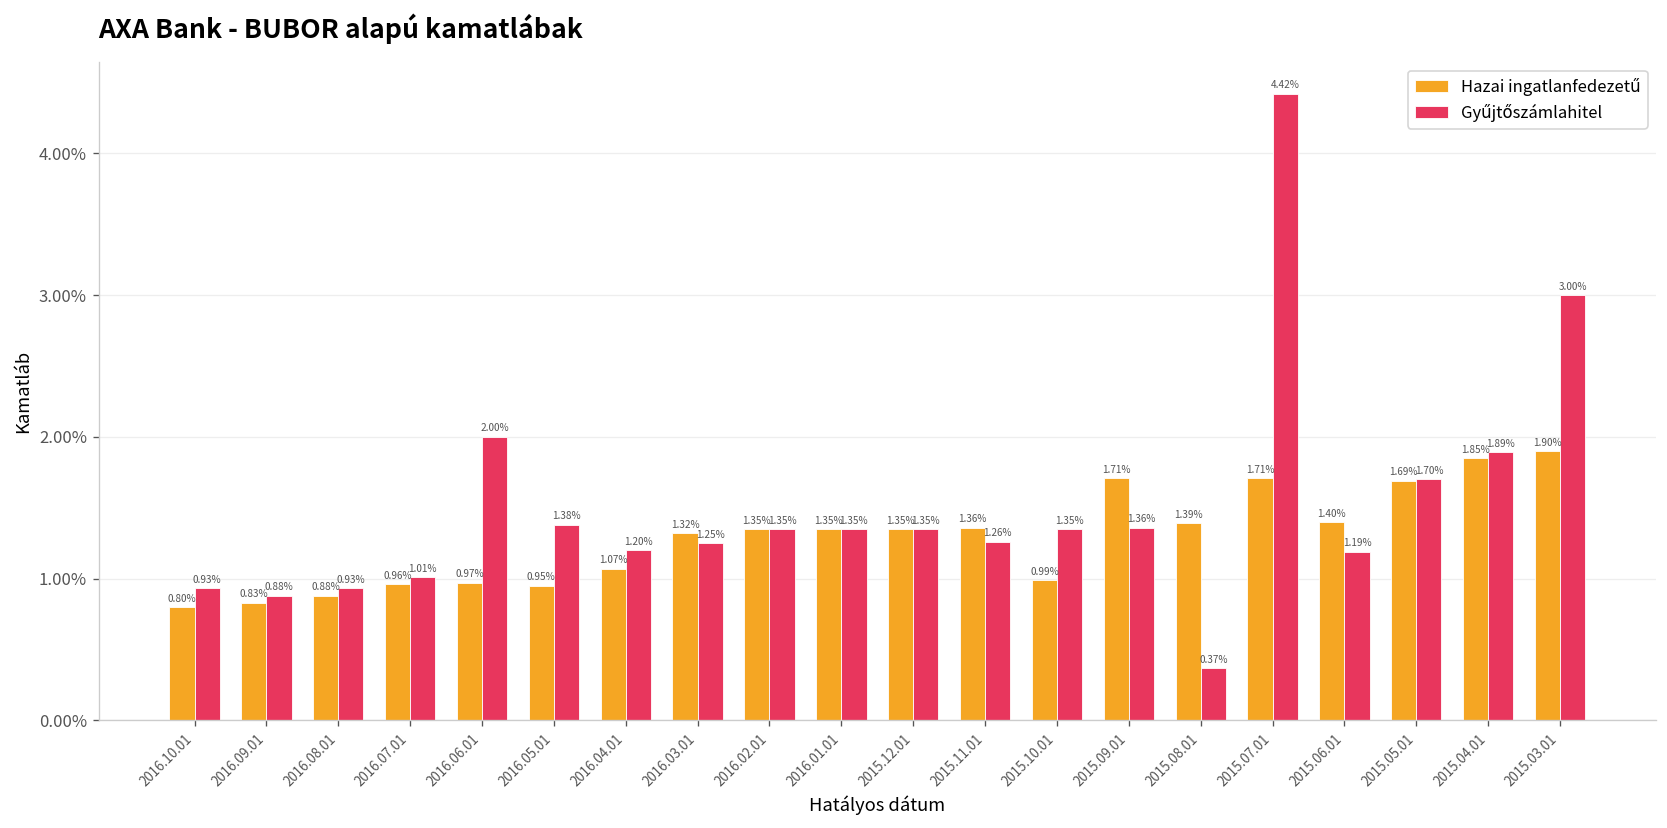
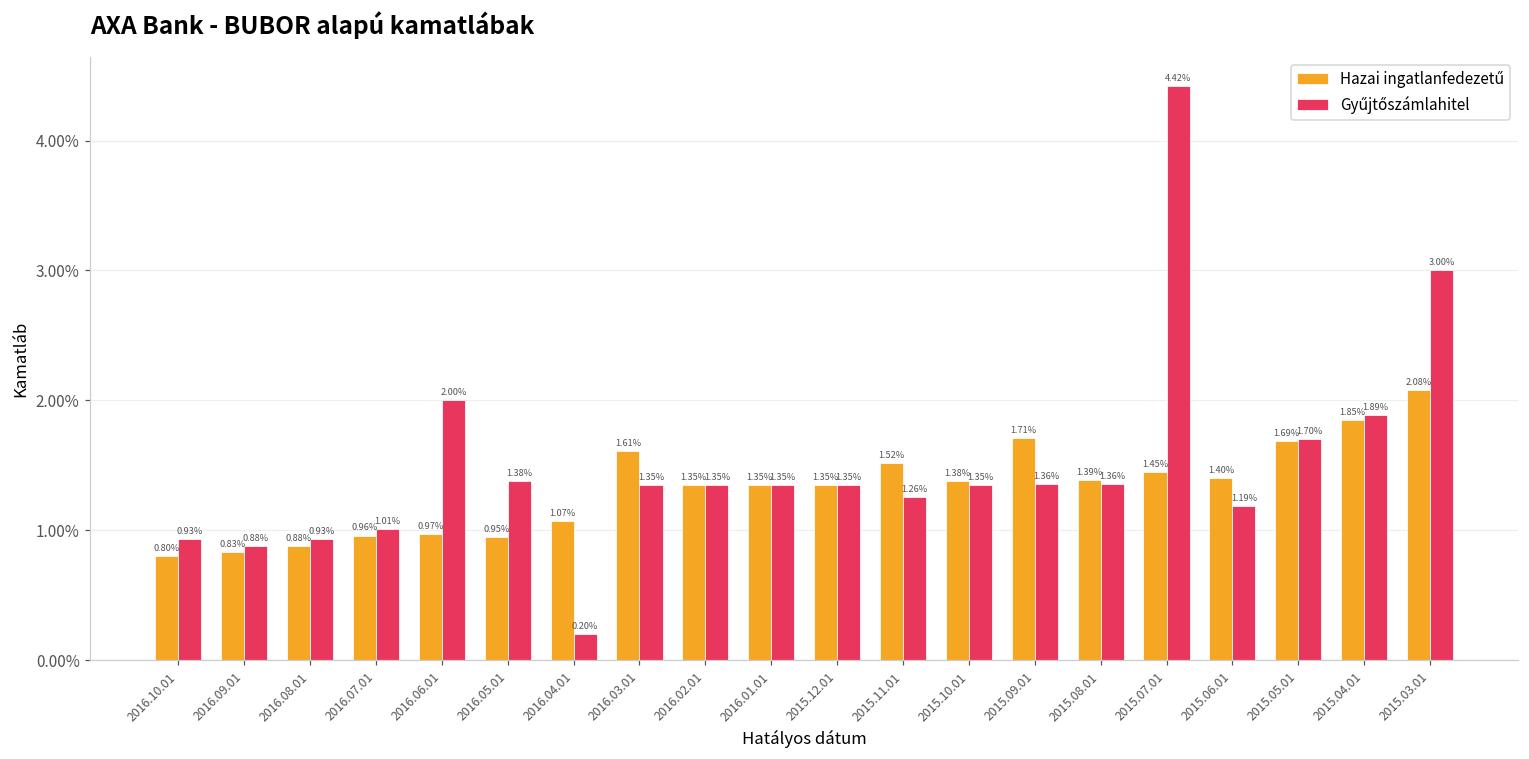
  {
    "Hazai ingatlanfedezetű": {
      "2016.10.01": "0.80%",
      "2016.09.01": "0.83%",
      "2016.08.01": "0.88%",
      "2016.07.01": "0.96%",
      "2016.06.01": "0.97%",
      "2016.05.01": "0.95%",
      "2016.04.01": "1.07%",
-     "2016.03.01": "1.32%",
+     "2016.03.01": "1.61%",
      "2016.02.01": "1.35%",
      "2016.01.01": "1.35%",
      "2015.12.01": "1.35%",
-     "2015.11.01": "1.36%",
-     "2015.10.01": "0.99%",
+     "2015.11.01": "1.52%",
+     "2015.10.01": "1.38%",
      "2015.09.01": "1.71%",
      "2015.08.01": "1.39%",
-     "2015.07.01": "1.71%",
+     "2015.07.01": "1.45%",
      "2015.06.01": "1.40%",
      "2015.05.01": "1.69%",
      "2015.04.01": "1.85%",
-     "2015.03.01": "1.90%"
+     "2015.03.01": "2.08%"
    },
    "Gyűjtőszámlahitel": {
      "2016.10.01": "0.93%",
      "2016.09.01": "0.88%",
      "2016.08.01": "0.93%",
      "2016.07.01": "1.01%",
      "2016.06.01": "2.00%",
      "2016.05.01": "1.38%",
-     "2016.04.01": "1.20%",
-     "2016.03.01": "1.25%",
+     "2016.04.01": "0.20%",
+     "2016.03.01": "1.35%",
      "2016.02.01": "1.35%",
      "2016.01.01": "1.35%",
      "2015.12.01": "1.35%",
      "2015.11.01": "1.26%",
      "2015.10.01": "1.35%",
      "2015.09.01": "1.36%",
-     "2015.08.01": "0.37%",
+     "2015.08.01": "1.36%",
      "2015.07.01": "4.42%",
      "2015.06.01": "1.19%",
      "2015.05.01": "1.70%",
      "2015.04.01": "1.89%",
      "2015.03.01": "3.00%"
    }
  }
